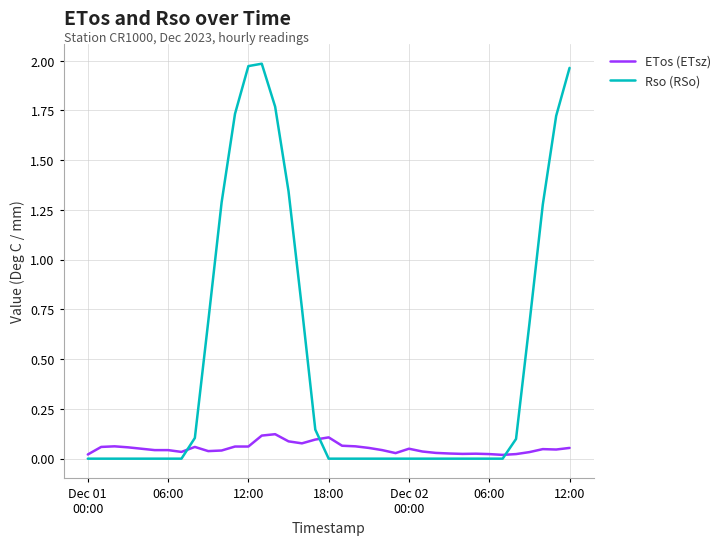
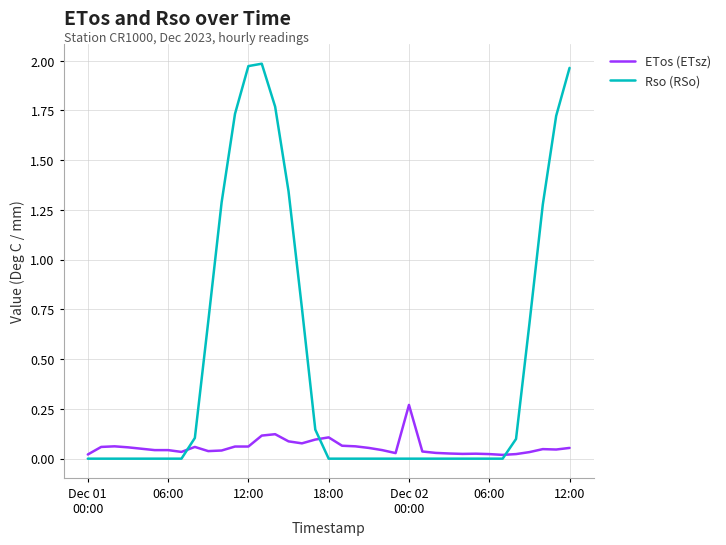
  {
    "ETos (ETsz)": {
      "Dec 01 00:00": 0.02,
      "18:00": 0.11,
-     "Dec 02 00:00": 0.05
+     "Dec 02 00:00": 0.27
    },
    "Rso (RSo)": {
      "Dec 01 00:00": 0.00,
      "18:00": 0.00,
      "Dec 02 00:00": 0.00
    }
  }
